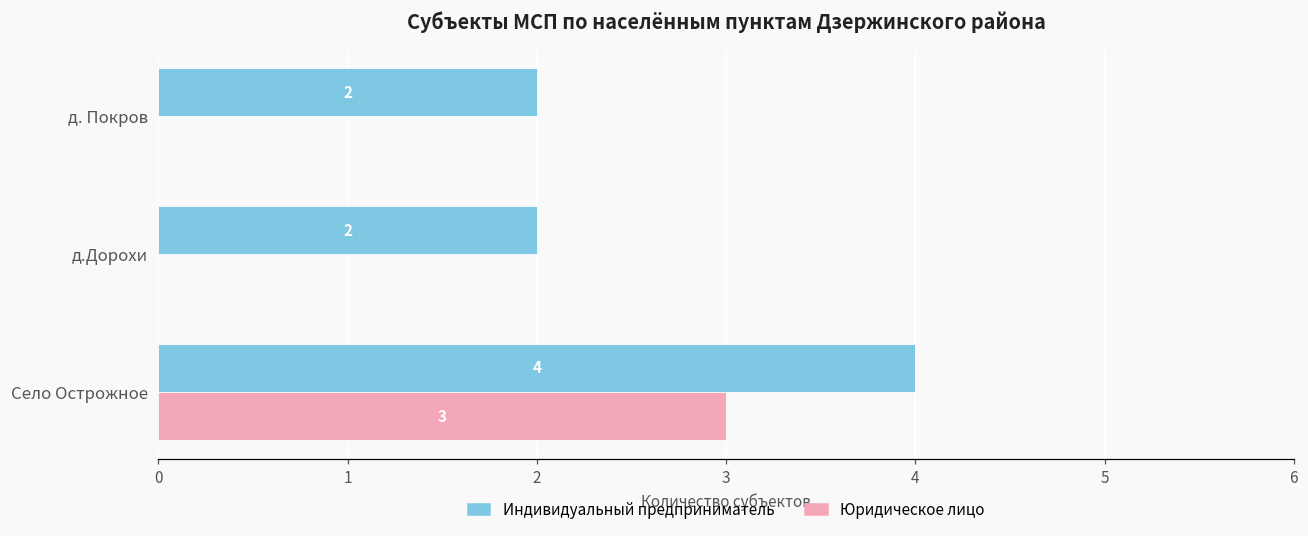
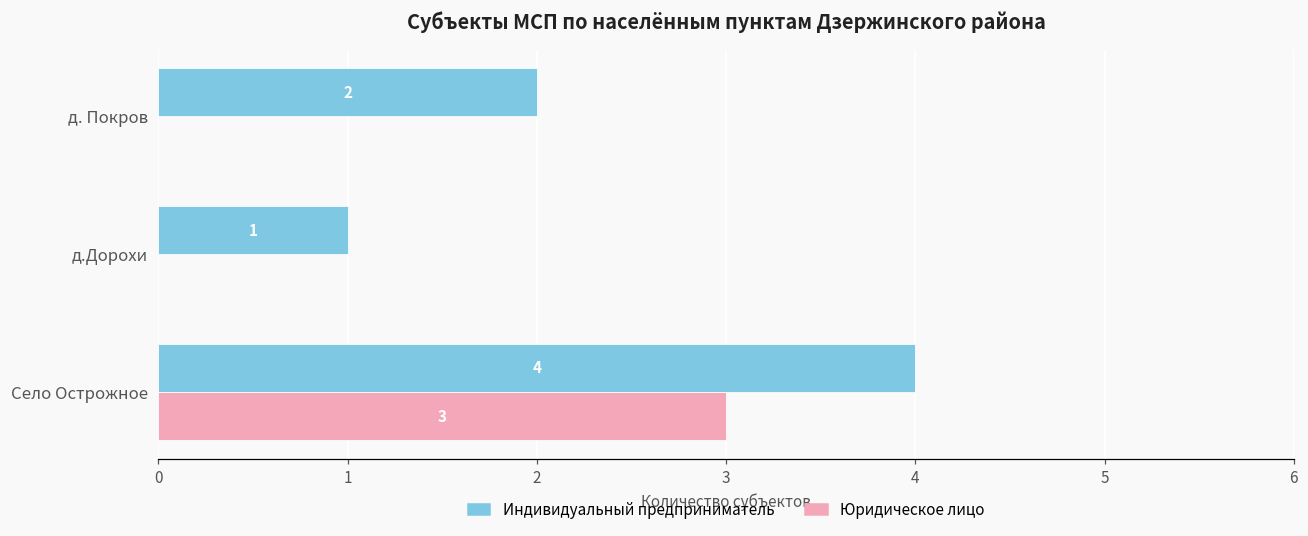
  {
    "Индивидуальный предприниматель": {
      "д. Покров": 2,
-     "д.Дорохи": 2,
+     "д.Дорохи": 1,
      "Село Острожное": 4
    },
    "Юридическое лицо": {
      "Село Острожное": 3
    }
  }
